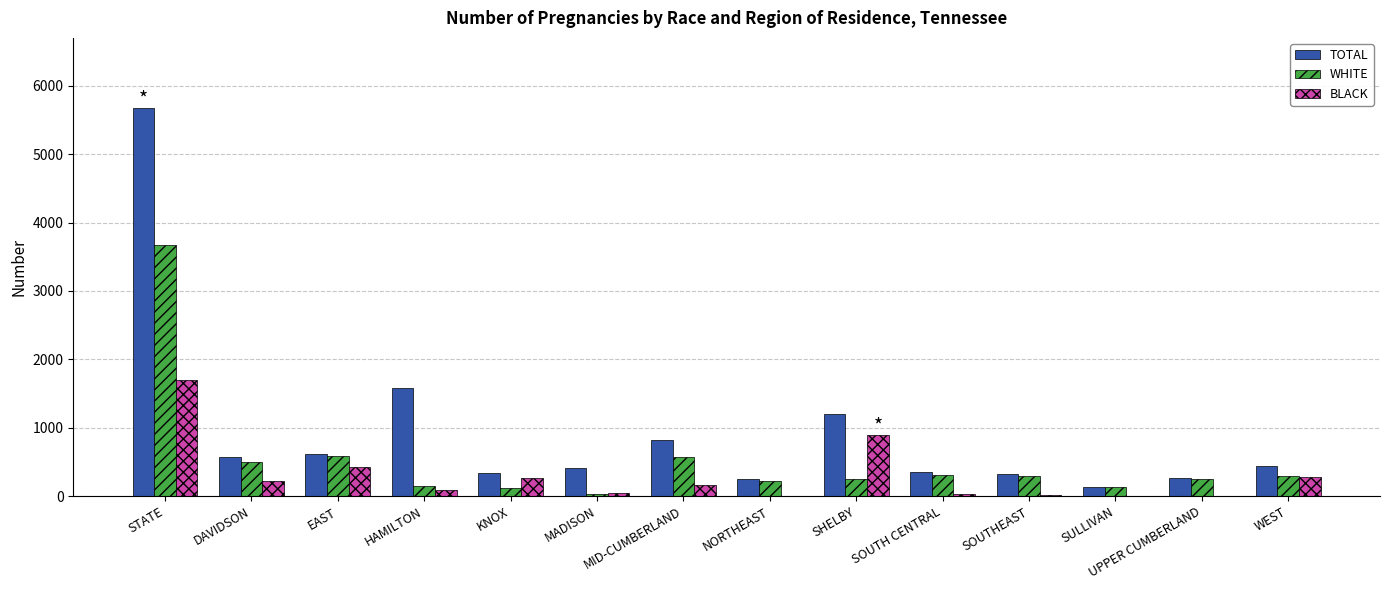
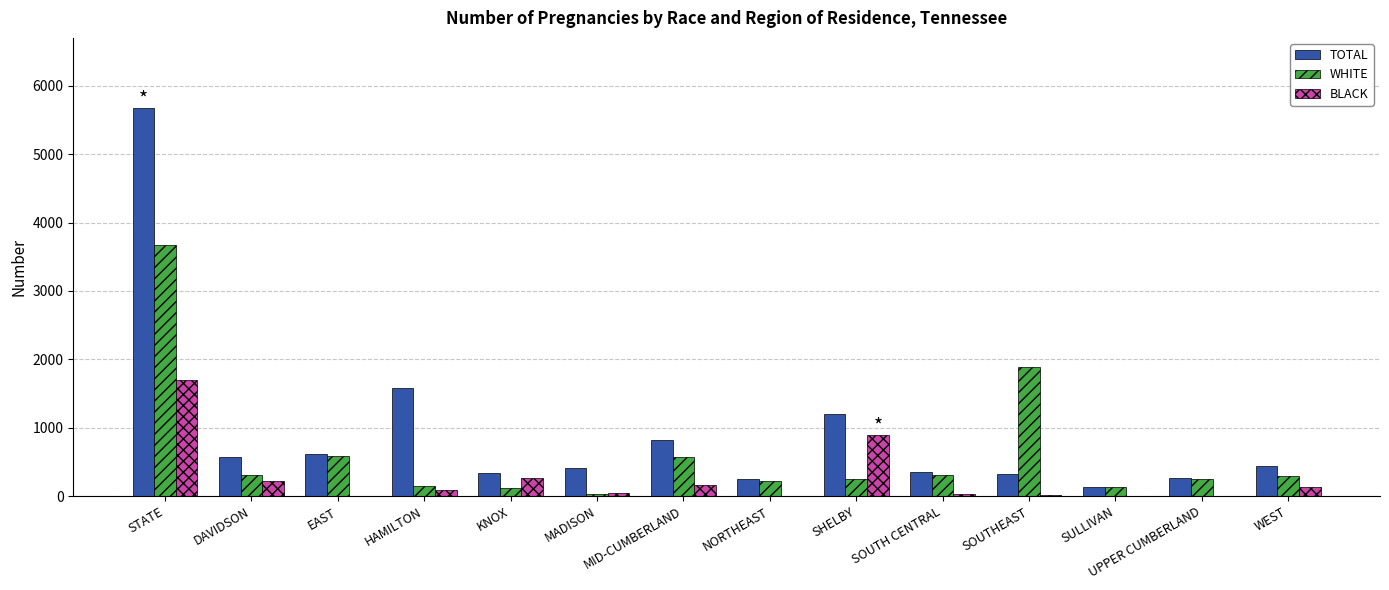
  {
    "TOTAL": {
      "STATE": 5700,
      "DAVIDSON": 600,
      "EAST": 600,
      "HAMILTON": 1600,
      "KNOX": 300,
      "MADISON": 400,
      "MID-CUMBERLAND": 800,
      "NORTHEAST": 200,
      "SHELBY": 1200,
      "SOUTH CENTRAL": 400,
      "SOUTHEAST": 300,
      "SULLIVAN": 100,
      "UPPER CUMBERLAND": 300,
      "WEST": 400
    },
    "WHITE": {
      "STATE": 3700,
-     "DAVIDSON": 500,
+     "DAVIDSON": 300,
      "EAST": 600,
      "HAMILTON": 100,
      "KNOX": 100,
      "MADISON": 0,
      "MID-CUMBERLAND": 600,
      "NORTHEAST": 200,
      "SHELBY": 300,
      "SOUTH CENTRAL": 300,
-     "SOUTHEAST": 300,
+     "SOUTHEAST": 1900,
      "SULLIVAN": 100,
      "UPPER CUMBERLAND": 300,
      "WEST": 300
    },
    "BLACK": {
      "STATE": 1700,
      "DAVIDSON": 200,
-     "EAST": 400,
+     "EAST": 0,
      "HAMILTON": 100,
      "KNOX": 300,
      "MADISON": 100,
      "MID-CUMBERLAND": 200,
      "NORTHEAST": 0,
      "SHELBY": 900,
      "SULLIVAN": 0,
      "UPPER CUMBERLAND": 0,
-     "WEST": 300
+     "WEST": 100
    }
  }
